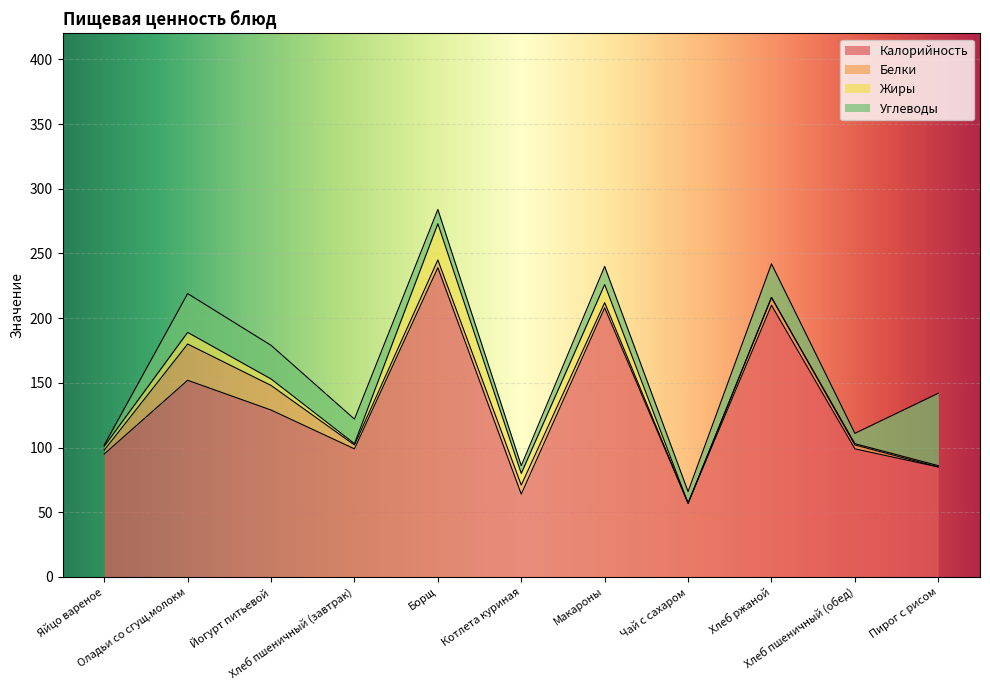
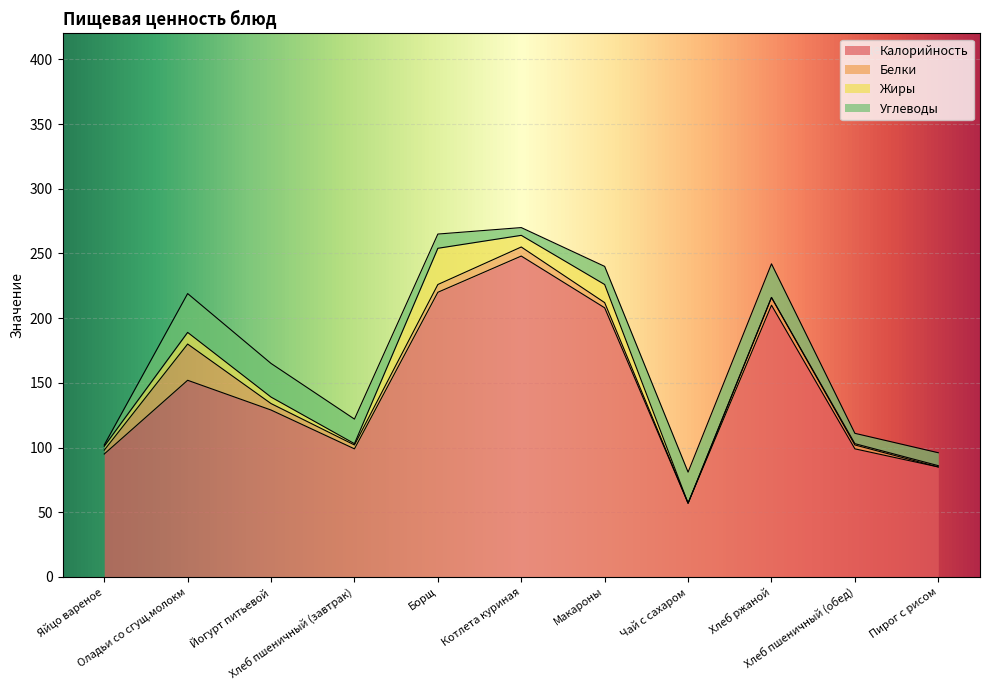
  {
    "Калорийность": {
      "Яйцо вареное": 95,
      "Оладьи со сгущ.молокм": 152,
      "Йогурт питьевой": 129,
      "Хлеб пшеничный (завтрак)": 99,
-     "Борщ": 239,
-     "Котлета куриная": 64,
+     "Борщ": 220,
+     "Котлета куриная": 248,
      "Макароны": 208,
      "Хлеб ржаной": 210,
      "Хлеб пшеничный (обед)": 99
    },
    "Белки": {
      "Яйцо вареное": 3,
      "Оладьи со сгущ.молокм": 28,
-     "Йогурт питьевой": 19,
+     "Йогурт питьевой": 5,
      "Борщ": 6,
      "Котлета куриная": 7,
      "Макароны": 4
    },
    "Жиры": {
      "Оладьи со сгущ.молокм": 9,
      "Йогурт питьевой": 5,
      "Борщ": 28,
      "Котлета куриная": 9,
      "Макароны": 14
    },
    "Углеводы": {
      "Оладьи со сгущ.молокм": 30,
      "Йогурт питьевой": 26,
      "Хлеб пшеничный (завтрак)": 19,
      "Борщ": 11,
      "Котлета куриная": 6,
      "Макароны": 14,
-     "Чай с сахаром": 9,
+     "Чай с сахаром": 24,
      "Хлеб ржаной": 26,
      "Хлеб пшеничный (обед)": 8,
-     "Пирог с рисом": 56
+     "Пирог с рисом": 10
    }
  }
